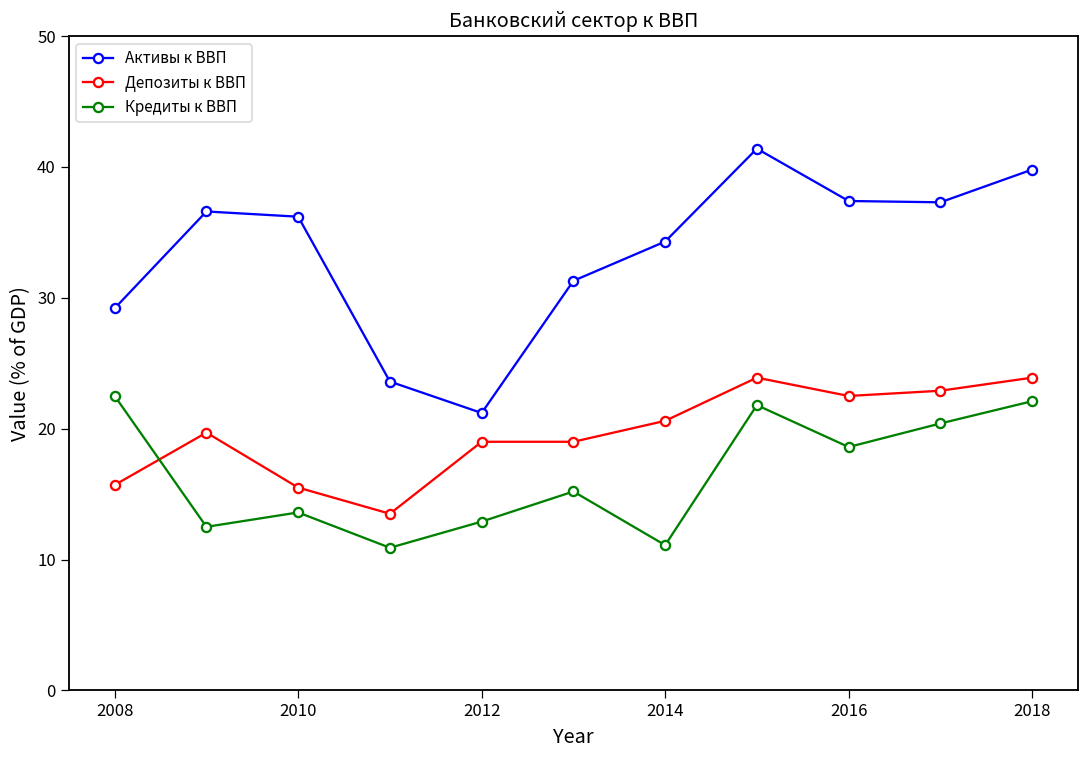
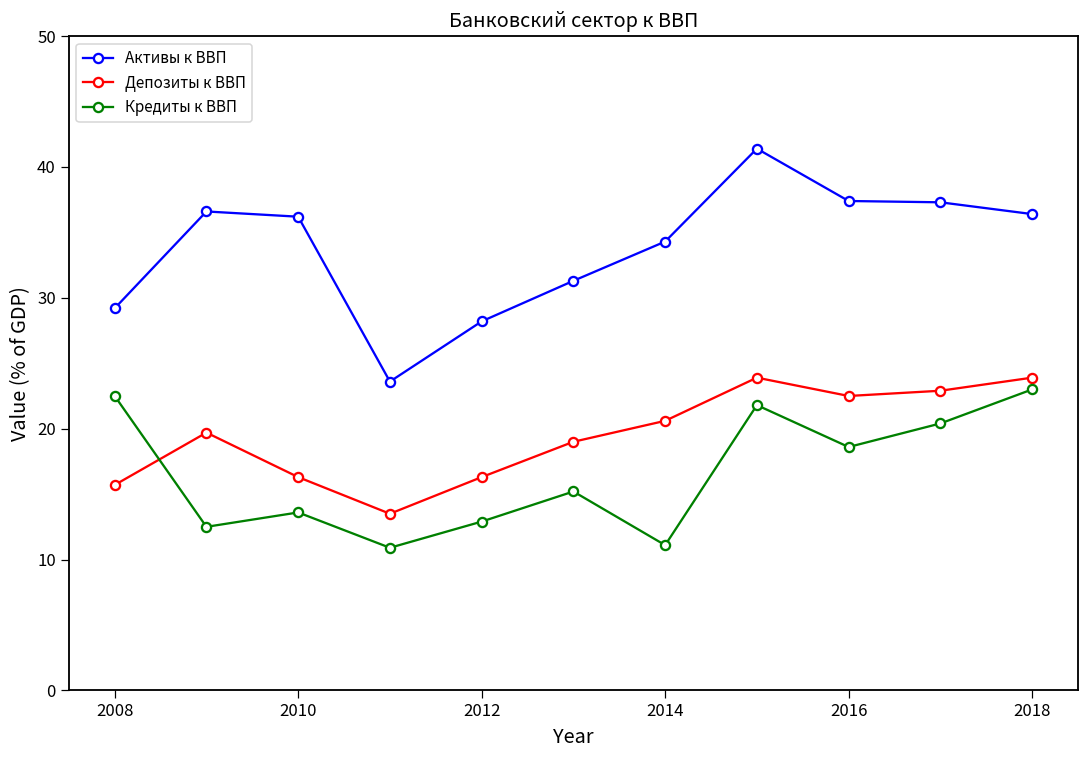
  {
    "Активы к ВВП": {
      "2008": 29.2,
      "2010": 36.2,
-     "2012": 21.2,
+     "2012": 28.2,
      "2014": 34.3,
      "2016": 37.4,
-     "2018": 39.8
+     "2018": 36.4
    },
    "Депозиты к ВВП": {
      "2008": 15.7,
-     "2010": 15.5,
-     "2012": 19.0,
+     "2010": 16.3,
+     "2012": 16.3,
      "2014": 20.6,
      "2016": 22.5,
      "2018": 23.9
    },
    "Кредиты к ВВП": {
      "2008": 22.5,
      "2010": 13.6,
      "2012": 12.9,
      "2014": 11.1,
      "2016": 18.6,
-     "2018": 22.1
+     "2018": 23.0
    }
  }
